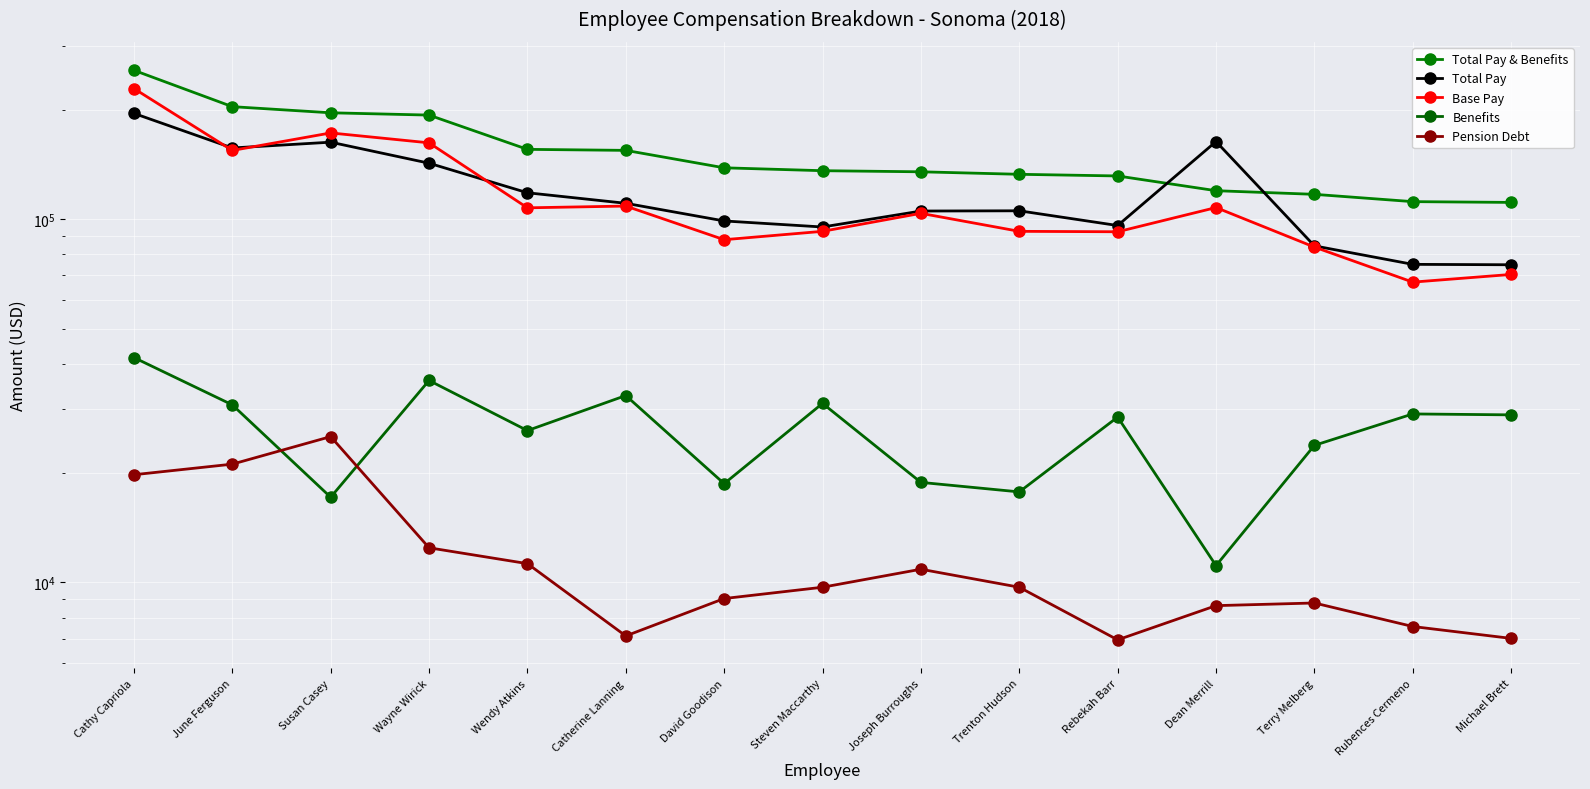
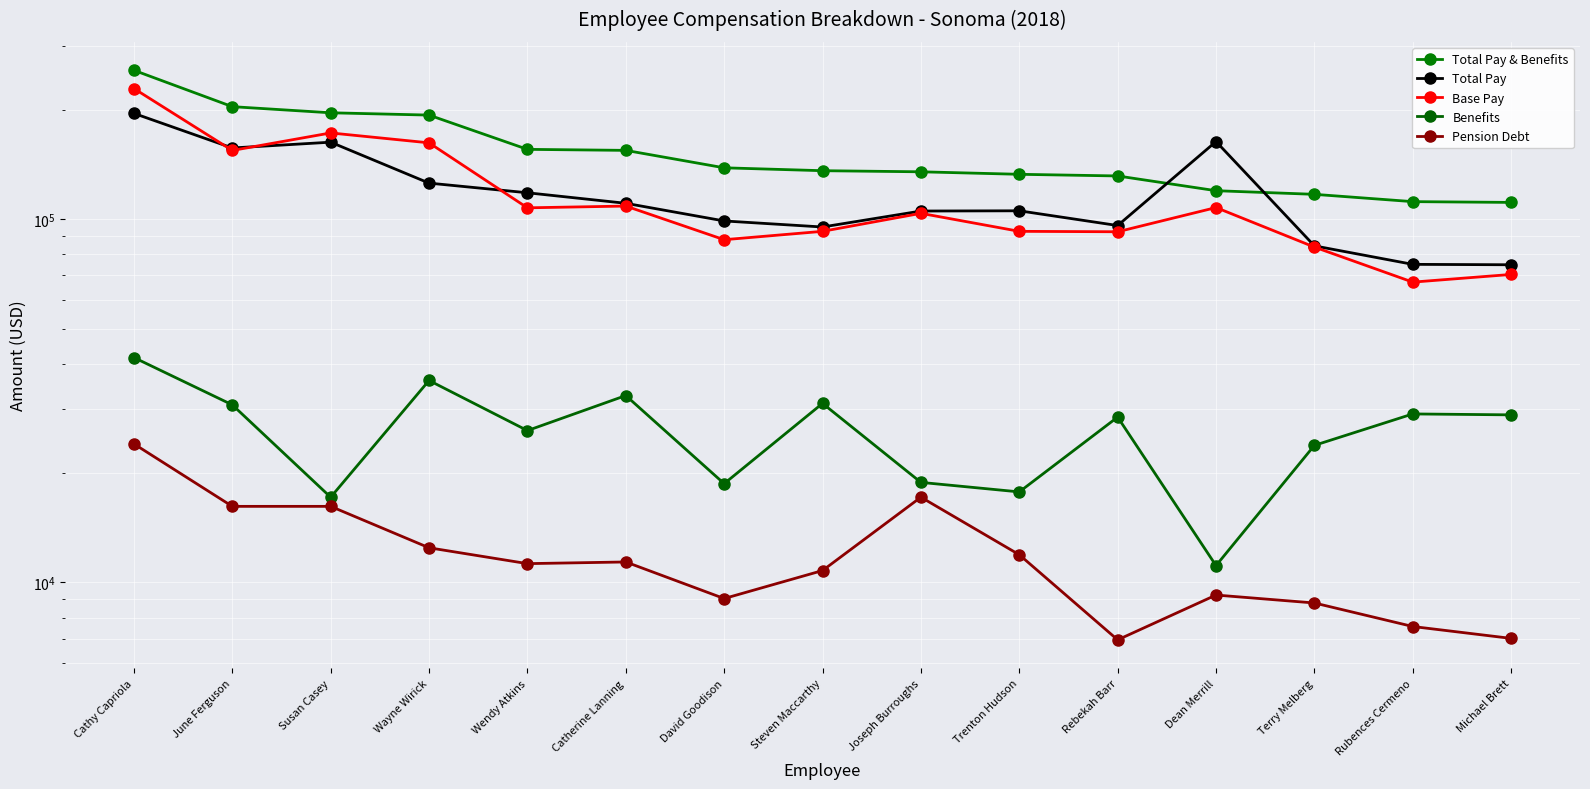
  {
    "Total Pay": {
      "Cathy Capriola": 200000,
      "Susan Casey": 160000,
-     "Wayne Wirick": 143000,
+     "Wayne Wirick": 126000,
      "Wendy Atkins": 118000,
      "Catherine Lanning": 111000,
      "David Goodison": 99000,
      "Steven Maccarthy": 95000,
      "Trenton Hudson": 105000,
      "Rebekah Barr": 96000,
      "Dean Merrill": 160000,
      "Rubences Cermeno": 75000,
      "Michael Brett": 75000
    },
    "Base Pay": {
      "Cathy Capriola": 230000,
      "Susan Casey": 170000,
      "Wayne Wirick": 160000,
      "Wendy Atkins": 107000,
      "Catherine Lanning": 109000,
      "David Goodison": 88000,
      "Steven Maccarthy": 93000,
      "Trenton Hudson": 93000,
      "Rebekah Barr": 92000,
      "Dean Merrill": 108000,
      "Rubences Cermeno": 67000,
      "Michael Brett": 70000
    },
    "Pension Debt": {
-     "Cathy Capriola": 20000,
-     "June Ferguson": 21000,
-     "Susan Casey": 25000,
+     "Cathy Capriola": 24000,
+     "June Ferguson": 16000,
+     "Susan Casey": 16000,
      "Wayne Wirick": 12500,
      "Wendy Atkins": 11300,
-     "Catherine Lanning": 7100,
+     "Catherine Lanning": 11400,
      "David Goodison": 9000,
-     "Steven Maccarthy": 9700,
-     "Joseph Burroughs": 10900,
-     "Trenton Hudson": 9700,
+     "Steven Maccarthy": 10800,
+     "Joseph Burroughs": 17000,
+     "Trenton Hudson": 11900,
      "Rebekah Barr": 7000,
-     "Dean Merrill": 8600,
+     "Dean Merrill": 9200,
      "Terry Melberg": 8800,
      "Rubences Cermeno": 7600,
      "Michael Brett": 7000
    }
  }
